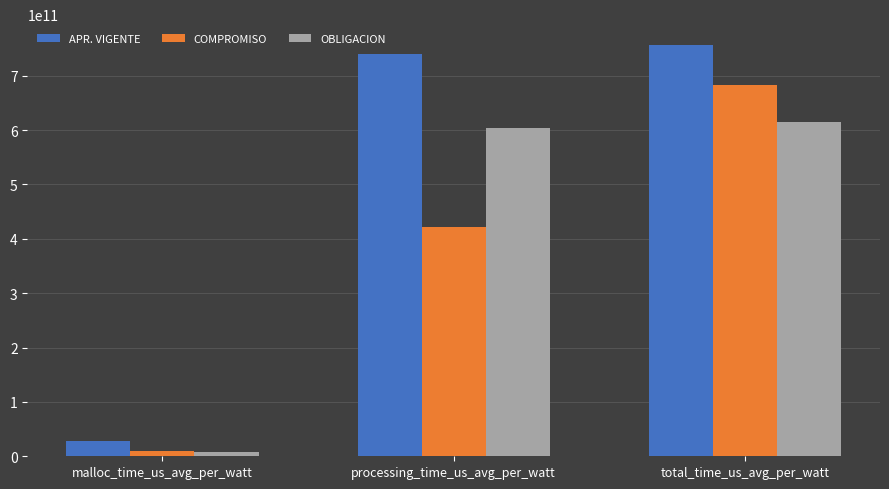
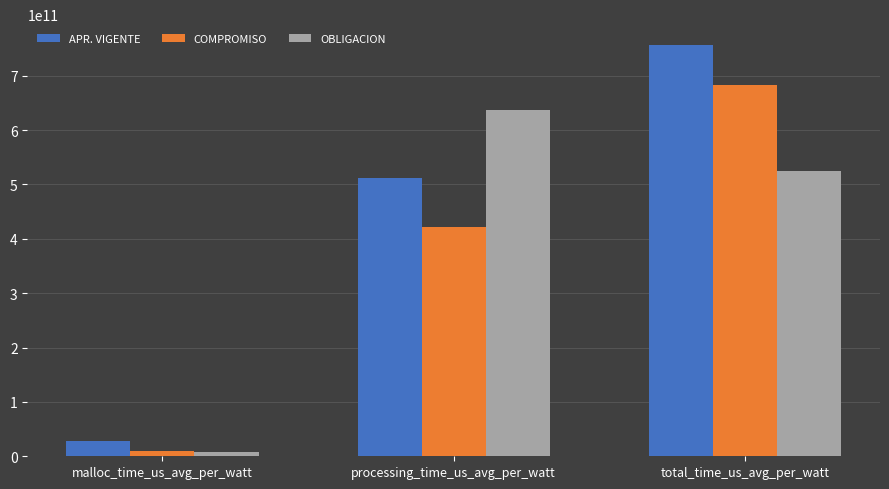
  {
    "APR. VIGENTE": {
      "malloc_time_us_avg_per_watt": 30000000000,
-     "processing_time_us_avg_per_watt": 740000000000,
+     "processing_time_us_avg_per_watt": 510000000000,
      "total_time_us_avg_per_watt": 760000000000
    },
    "COMPROMISO": {
      "malloc_time_us_avg_per_watt": 10000000000,
      "processing_time_us_avg_per_watt": 420000000000,
      "total_time_us_avg_per_watt": 680000000000
    },
    "OBLIGACION": {
      "malloc_time_us_avg_per_watt": 10000000000,
-     "processing_time_us_avg_per_watt": 600000000000,
-     "total_time_us_avg_per_watt": 610000000000
+     "processing_time_us_avg_per_watt": 640000000000,
+     "total_time_us_avg_per_watt": 530000000000
    }
  }
